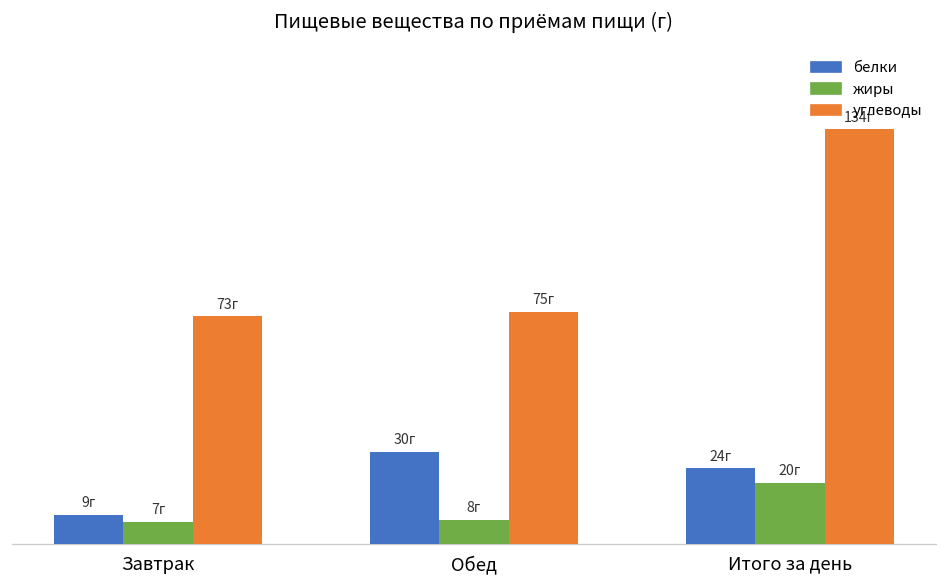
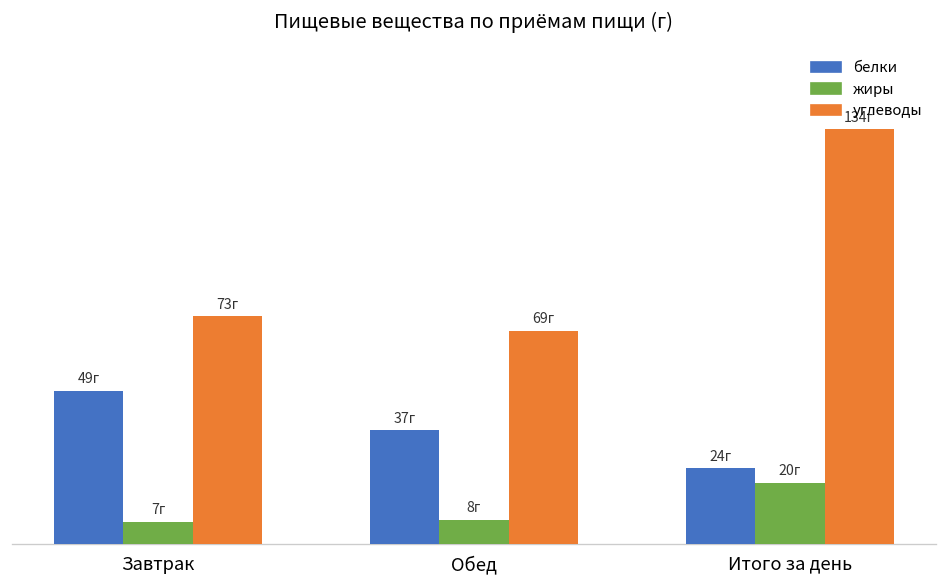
  {
    "белки": {
-     "Завтрак": "9г",
-     "Обед": "30г",
+     "Завтрак": "49г",
+     "Обед": "37г",
      "Итого за день": "24г"
    },
    "жиры": {
      "Завтрак": "7г",
      "Обед": "8г",
      "Итого за день": "20г"
    },
    "углеводы": {
      "Завтрак": "73г",
-     "Обед": "75г",
+     "Обед": "69г",
      "Итого за день": "134г"
    }
  }
